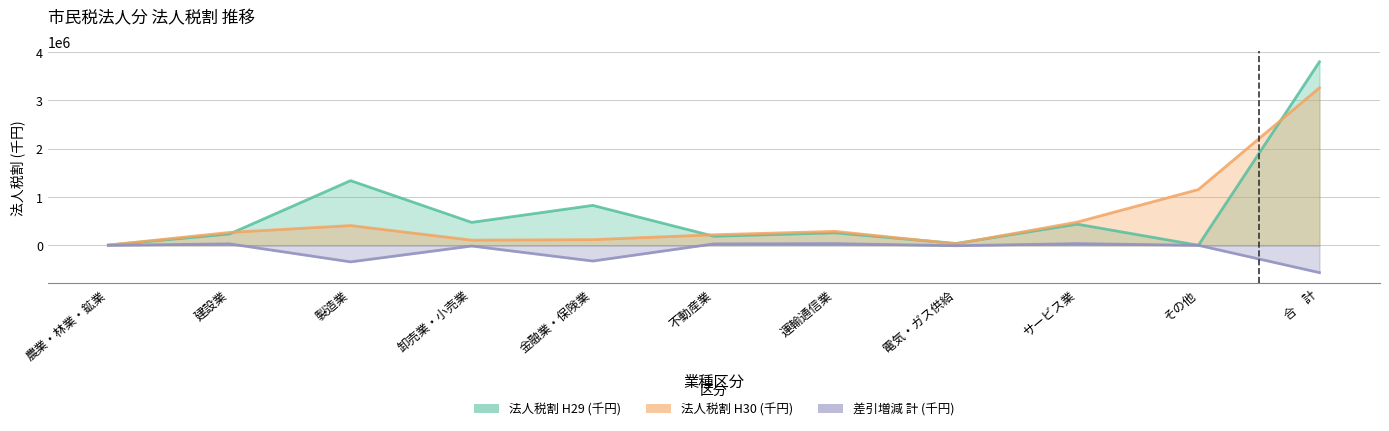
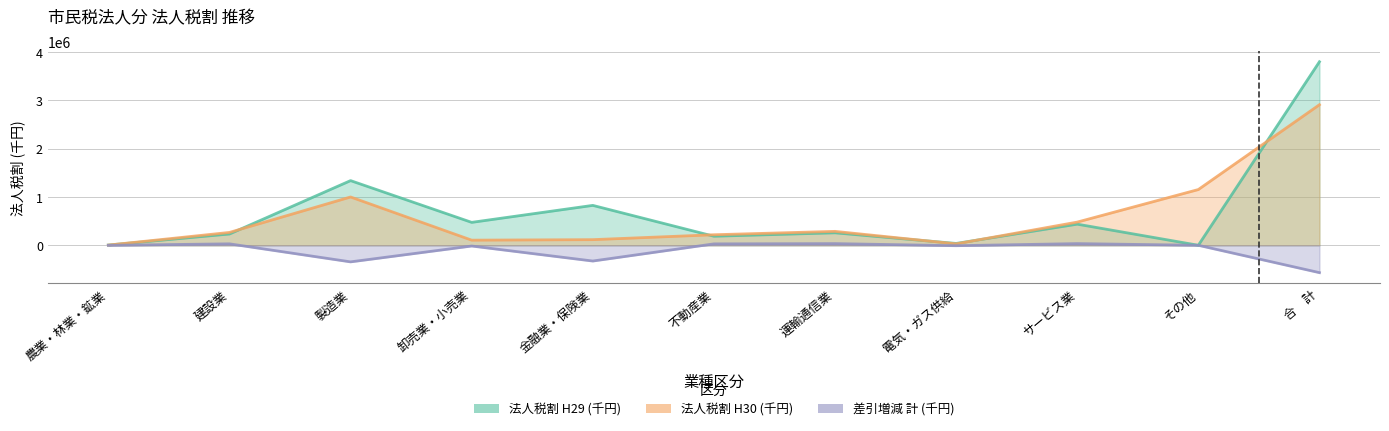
  {
    "法人税割 H30 (千円)": {
-     "製造業": 400000,
+     "製造業": 1000000,
      "卸売業・小売業": 100000,
      "金融業・保険業": 100000,
      "その他": 1200000,
-     "合 計": 3300000
+     "合 計": 2900000
    }
  }
